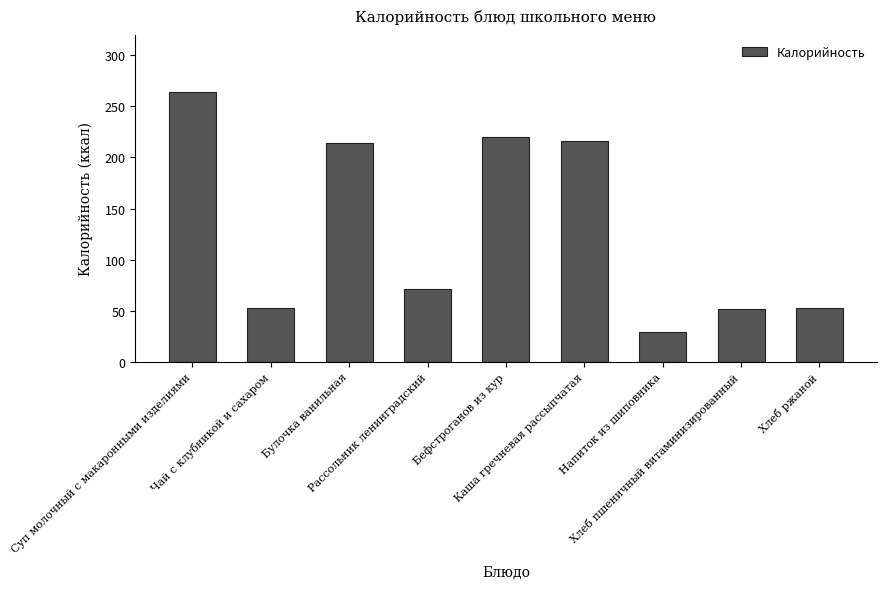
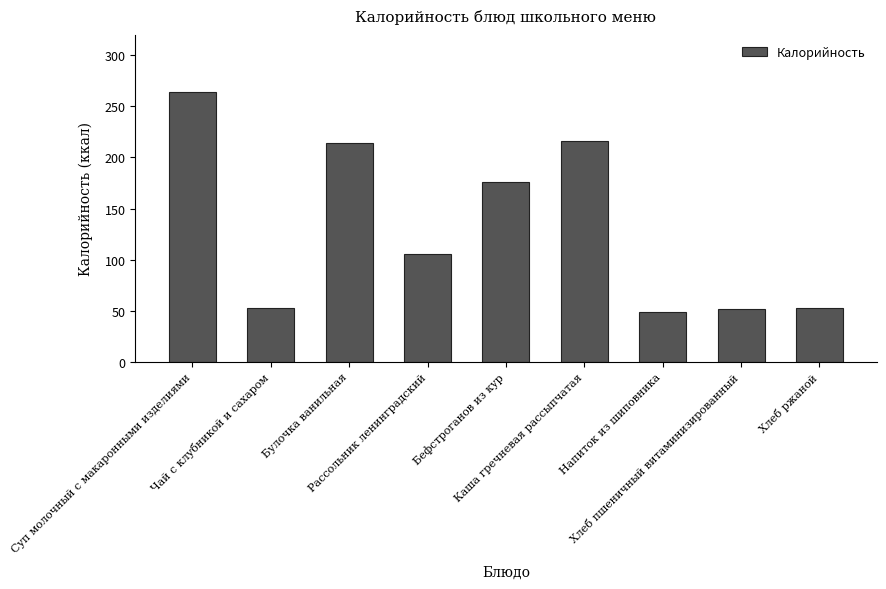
  {
    "Суп молочный с макаронными изделиями": 264,
    "Чай с клубникой и сахаром": 52,
    "Булочка ванильная": 214,
-   "Рассольник ленинградский": 72,
-   "Бефстроганов из кур": 220,
+   "Рассольник ленинградский": 105,
+   "Бефстроганов из кур": 176,
    "Каша гречневая рассыпчатая": 216,
-   "Напиток из шиповника": 29,
+   "Напиток из шиповника": 48,
    "Хлеб пшеничный витаминизированный": 51,
    "Хлеб ржаной": 52
  }
